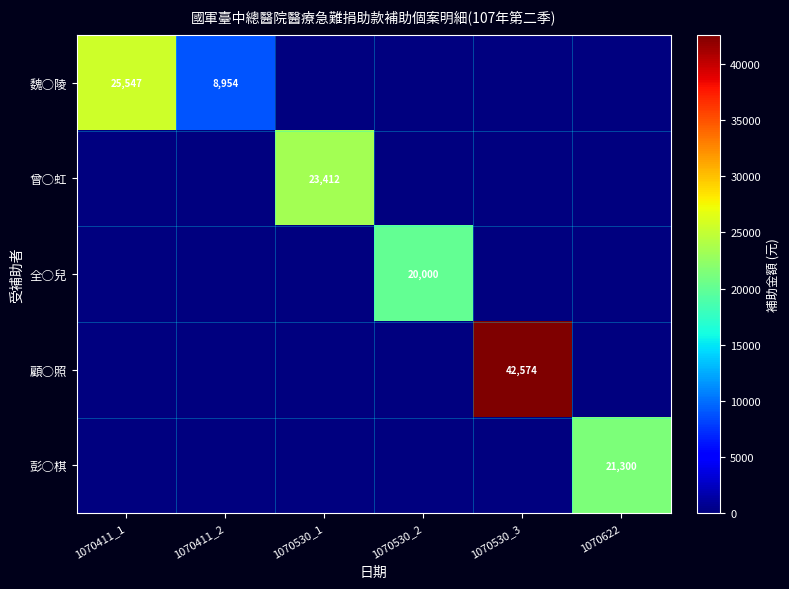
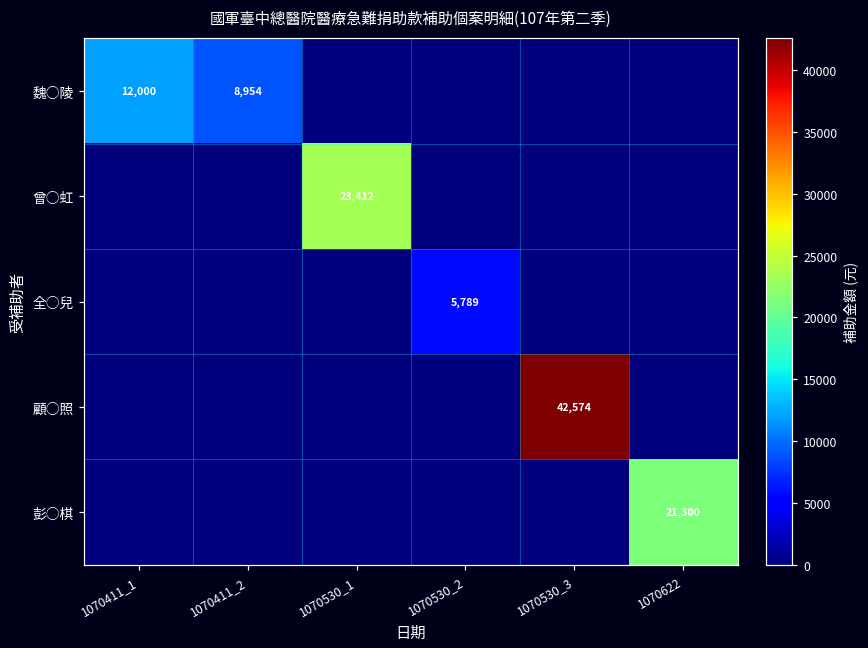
  {
    "魏○陵": {
-     "1070411_1": "25,547",
+     "1070411_1": "12,000",
      "1070411_2": "8,954"
    },
    "曾○虹": {
      "1070530_1": "23,412"
    },
    "全○兒": {
-     "1070530_2": "20,000"
+     "1070530_2": "5,789"
    },
    "顧○照": {
      "1070530_3": "42,574"
    },
    "彭○棋": {
      "1070622": "21,300"
    }
  }
